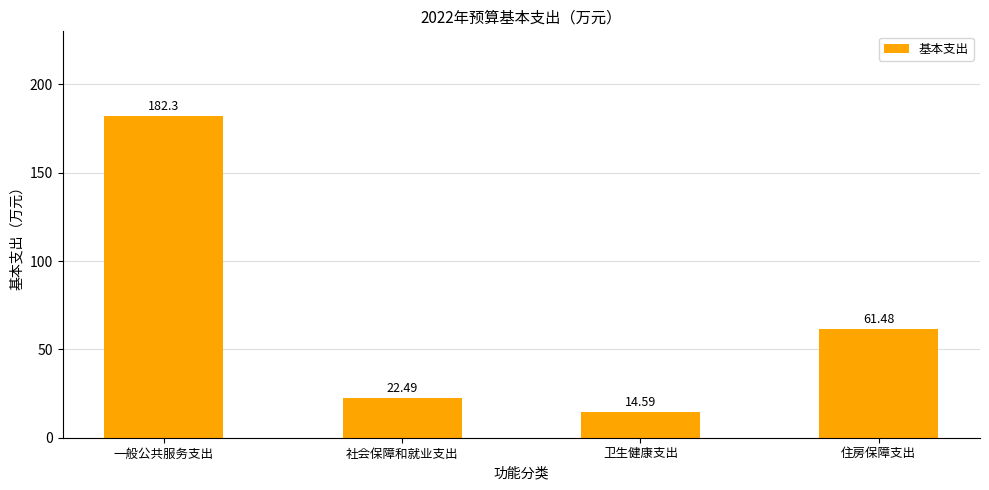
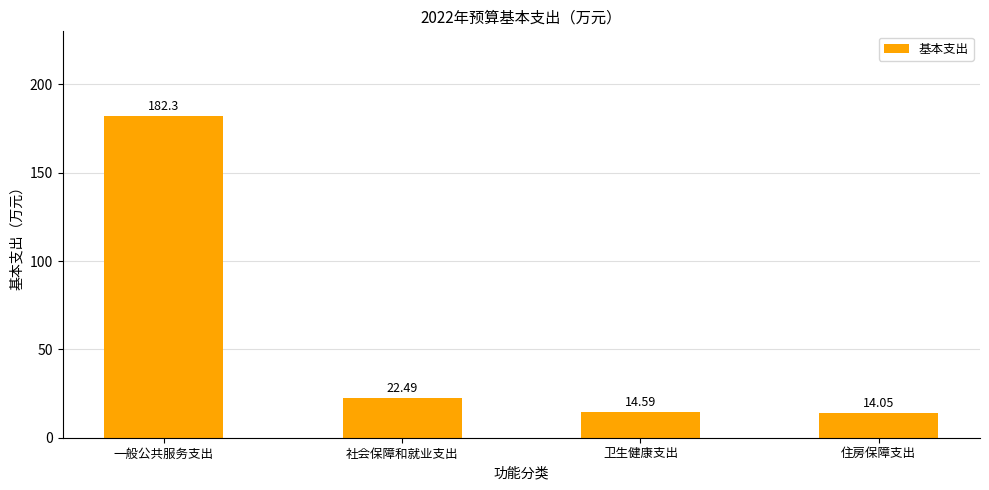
  {
    "一般公共服务支出": 182.3,
    "社会保障和就业支出": 22.49,
    "卫生健康支出": 14.59,
-   "住房保障支出": 61.48
+   "住房保障支出": 14.05
  }
